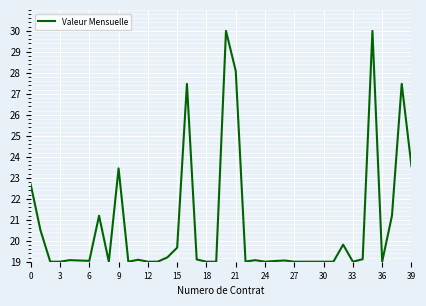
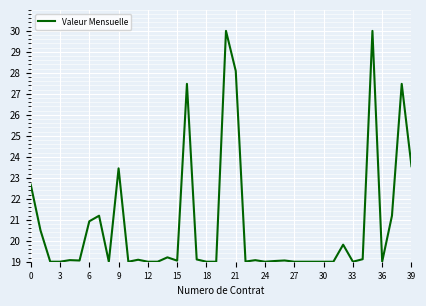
  {
    "0": 22.7,
    "3": 19.0,
-   "6": 19.0,
+   "6": 20.9,
    "9": 23.4,
    "12": 19.0,
-   "15": 19.7,
+   "15": 19.1,
    "18": 19.0,
    "21": 28.1,
    "24": 19.0,
    "27": 19.0,
    "30": 19.0,
    "33": 19.0,
    "36": 19.0,
    "39": 23.6
  }
